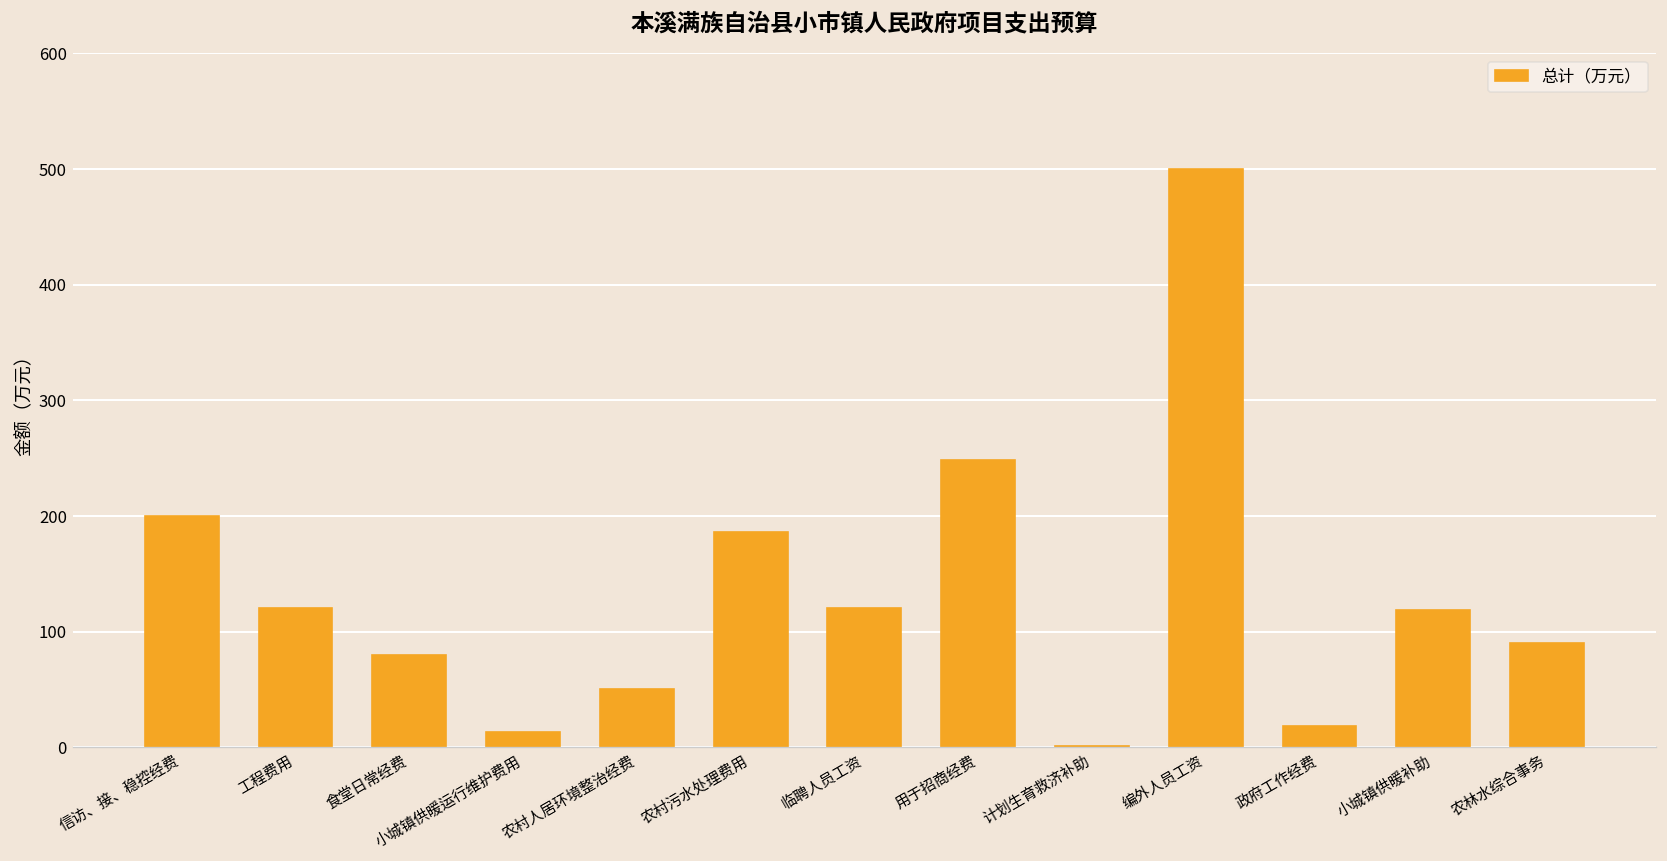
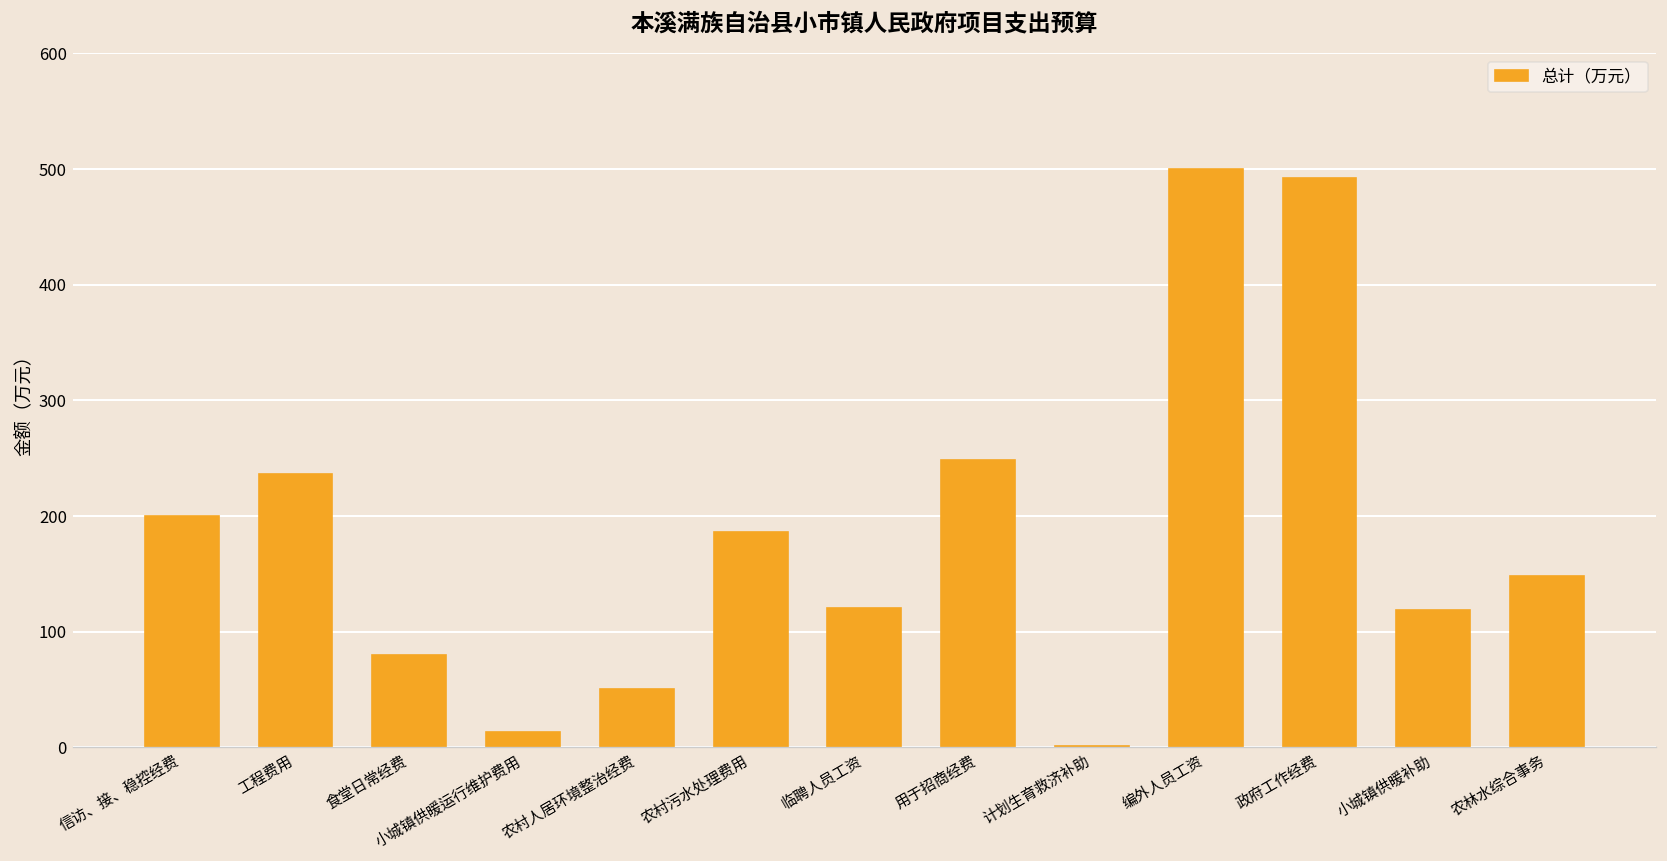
  {
    "信访、接、稳控经费": 200,
-   "工程费用": 120,
+   "工程费用": 240,
    "食堂日常经费": 80,
    "小城镇供暖运行维护费用": 10,
    "农村人居环境整治经费": 50,
    "农村污水处理费用": 190,
    "临聘人员工资": 120,
    "用于招商经费": 250,
    "编外人员工资": 500,
-   "政府工作经费": 20,
+   "政府工作经费": 490,
    "小城镇供暖补助": 120,
-   "农林水综合事务": 90
+   "农林水综合事务": 150
  }
